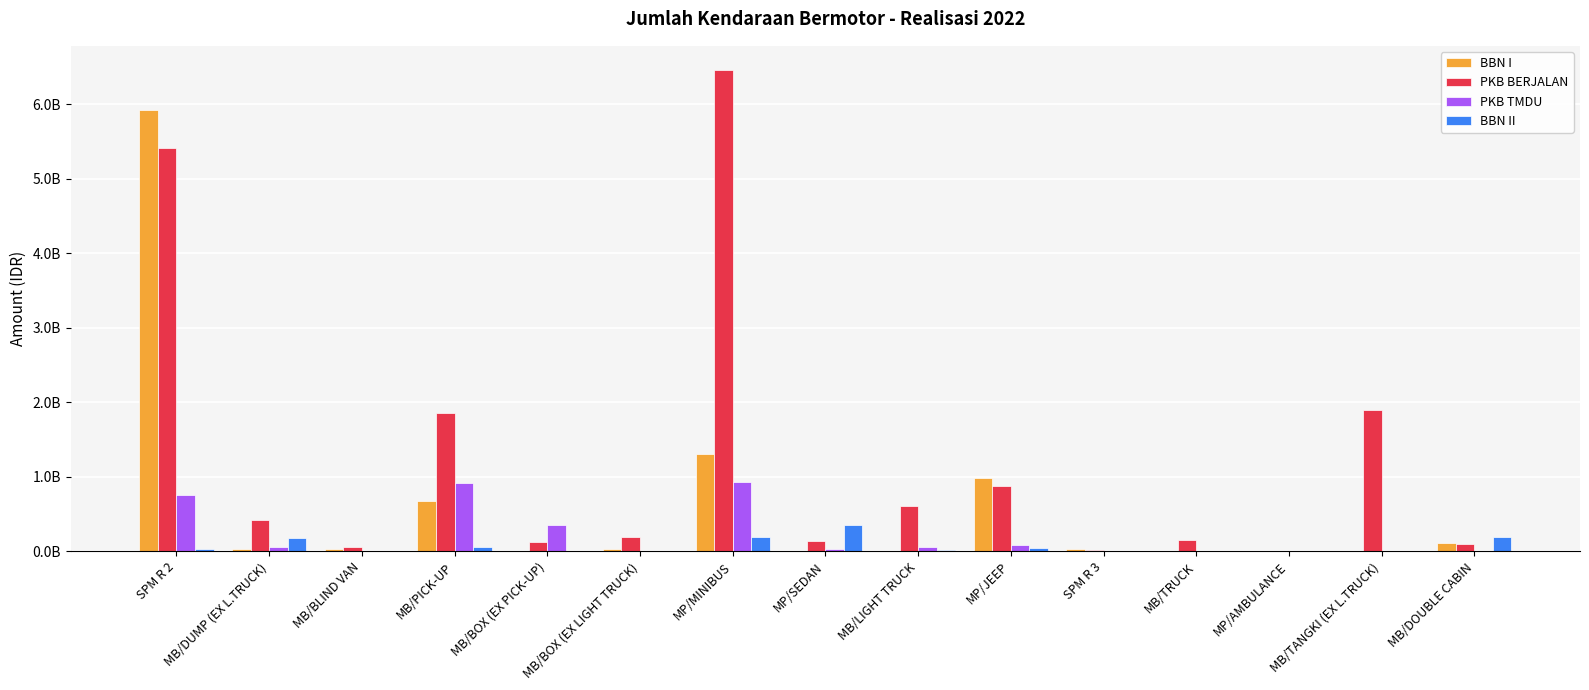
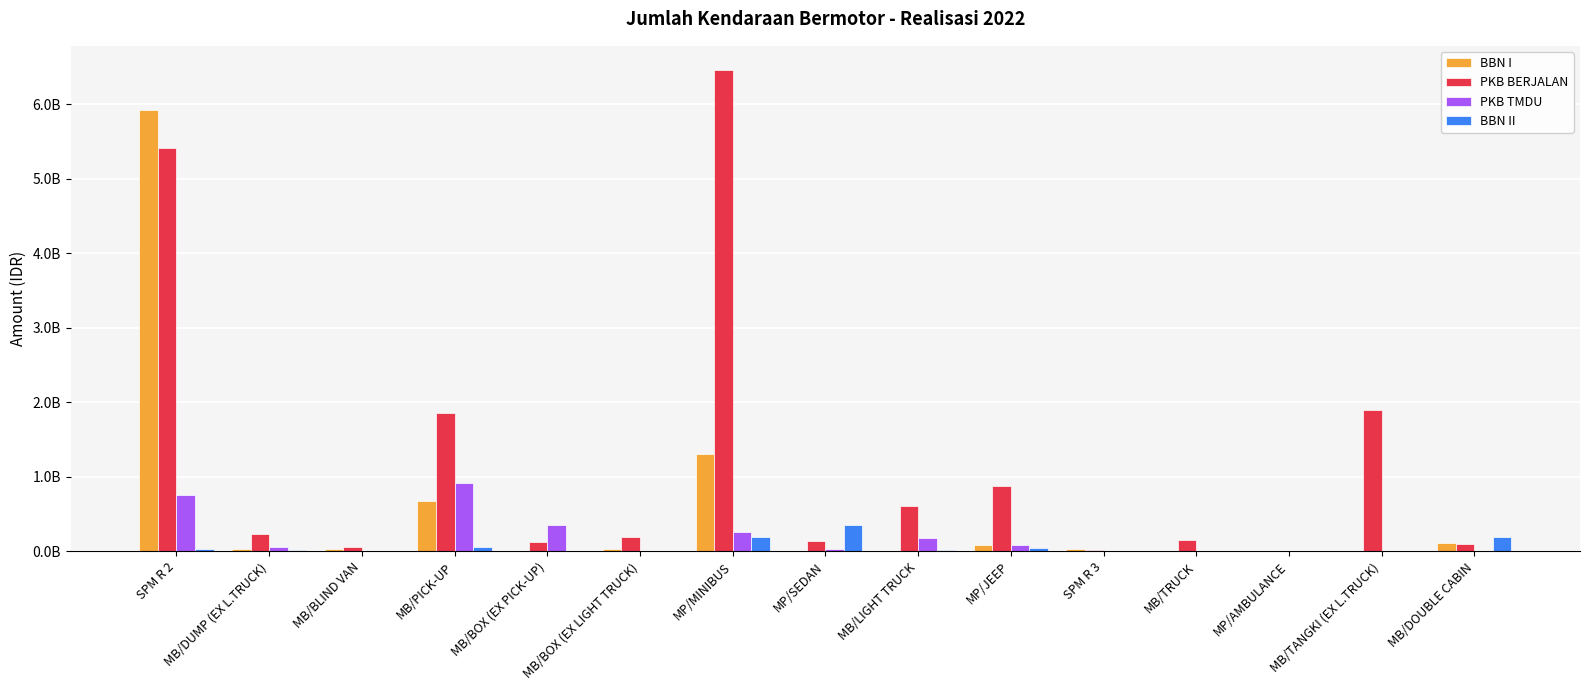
  {
    "BBN I": {
      "SPM R 2": 5900000000,
      "MB/BLIND VAN": 0,
      "MB/PICK-UP": 700000000,
      "MB/BOX (EX PICK-UP)": 0,
      "MP/MINIBUS": 1300000000,
      "MP/SEDAN": 0,
      "MB/LIGHT TRUCK": 0,
-     "MP/JEEP": 1000000000,
+     "MP/JEEP": 100000000,
      "MB/TRUCK": 0,
      "MP/AMBULANCE": 0,
      "MB/TANGKI (EX L.TRUCK)": 0,
      "MB/DOUBLE CABIN": 100000000
    },
    "PKB BERJALAN": {
      "SPM R 2": 5400000000,
-     "MB/DUMP (EX L.TRUCK)": 400000000,
+     "MB/DUMP (EX L.TRUCK)": 200000000,
      "MB/BLIND VAN": 100000000,
      "MB/PICK-UP": 1900000000,
      "MB/BOX (EX PICK-UP)": 100000000,
      "MB/BOX (EX LIGHT TRUCK)": 200000000,
      "MP/MINIBUS": 6500000000,
      "MP/SEDAN": 100000000,
      "MB/LIGHT TRUCK": 600000000,
      "MP/JEEP": 900000000,
      "MB/TRUCK": 100000000,
      "MB/TANGKI (EX L.TRUCK)": 1900000000,
      "MB/DOUBLE CABIN": 100000000
    },
    "PKB TMDU": {
      "SPM R 2": 800000000,
      "MB/DUMP (EX L.TRUCK)": 100000000,
      "MB/BLIND VAN": 0,
      "MB/PICK-UP": 900000000,
      "MB/BOX (EX PICK-UP)": 400000000,
-     "MP/MINIBUS": 900000000,
-     "MB/LIGHT TRUCK": 100000000,
+     "MP/MINIBUS": 300000000,
+     "MB/LIGHT TRUCK": 200000000,
      "MP/JEEP": 100000000,
      "MB/DOUBLE CABIN": 0
    },
    "BBN II": {
-     "MB/DUMP (EX L.TRUCK)": 200000000,
+     "MB/DUMP (EX L.TRUCK)": 0,
      "MB/BLIND VAN": 0,
      "MB/PICK-UP": 100000000,
      "MP/MINIBUS": 200000000,
      "MP/SEDAN": 400000000,
      "MP/JEEP": 0,
      "SPM R 3": 0,
      "MB/TRUCK": 0,
      "MP/AMBULANCE": 0,
      "MB/DOUBLE CABIN": 200000000
    }
  }
